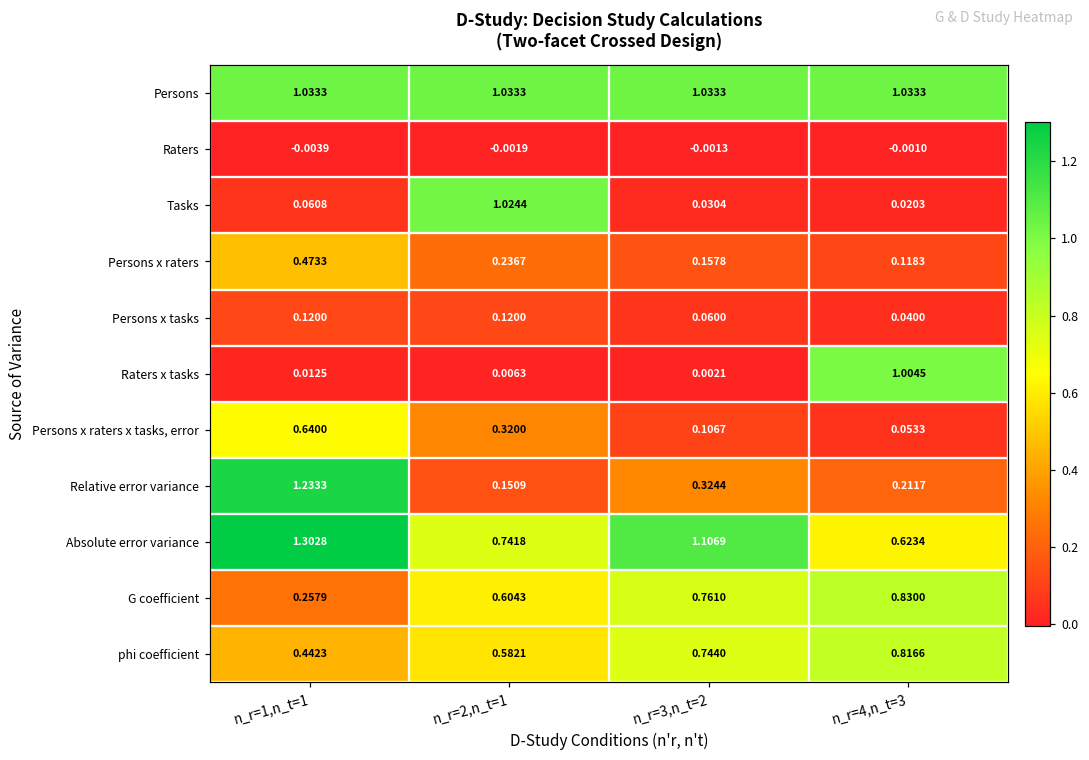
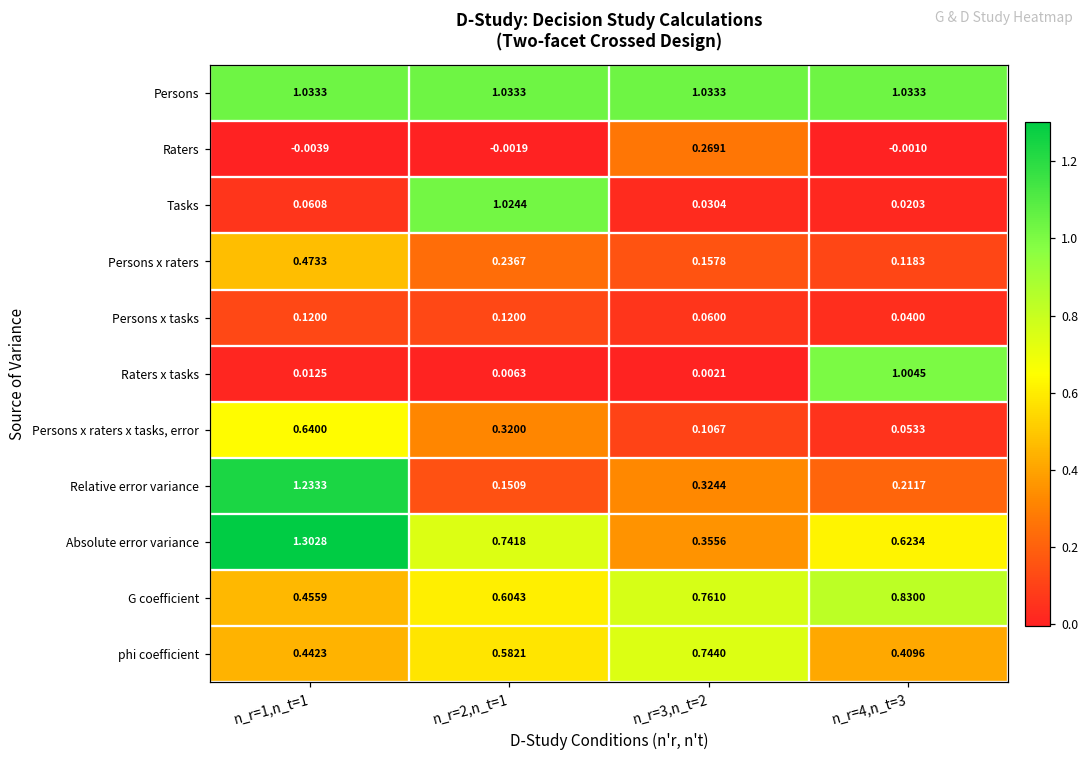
  {
    "Persons": {
      "n_r=1,n_t=1": 1.0333,
      "n_r=2,n_t=1": 1.0333,
      "n_r=3,n_t=2": 1.0333,
      "n_r=4,n_t=3": 1.0333
    },
    "Raters": {
      "n_r=1,n_t=1": -0.0039,
      "n_r=2,n_t=1": -0.0019,
-     "n_r=3,n_t=2": -0.0013,
+     "n_r=3,n_t=2": 0.2691,
      "n_r=4,n_t=3": -0.0010
    },
    "Tasks": {
      "n_r=1,n_t=1": 0.0608,
      "n_r=2,n_t=1": 1.0244,
      "n_r=3,n_t=2": 0.0304,
      "n_r=4,n_t=3": 0.0203
    },
    "Persons x raters": {
      "n_r=1,n_t=1": 0.4733,
      "n_r=2,n_t=1": 0.2367,
      "n_r=3,n_t=2": 0.1578,
      "n_r=4,n_t=3": 0.1183
    },
    "Persons x tasks": {
      "n_r=1,n_t=1": 0.1200,
      "n_r=2,n_t=1": 0.1200,
      "n_r=3,n_t=2": 0.0600,
      "n_r=4,n_t=3": 0.0400
    },
    "Raters x tasks": {
      "n_r=1,n_t=1": 0.0125,
      "n_r=2,n_t=1": 0.0063,
      "n_r=3,n_t=2": 0.0021,
      "n_r=4,n_t=3": 1.0045
    },
    "Persons x raters x tasks, error": {
      "n_r=1,n_t=1": 0.6400,
      "n_r=2,n_t=1": 0.3200,
      "n_r=3,n_t=2": 0.1067,
      "n_r=4,n_t=3": 0.0533
    },
    "Relative error variance": {
      "n_r=1,n_t=1": 1.2333,
      "n_r=2,n_t=1": 0.1509,
      "n_r=3,n_t=2": 0.3244,
      "n_r=4,n_t=3": 0.2117
    },
    "Absolute error variance": {
      "n_r=1,n_t=1": 1.3028,
      "n_r=2,n_t=1": 0.7418,
-     "n_r=3,n_t=2": 1.1069,
+     "n_r=3,n_t=2": 0.3556,
      "n_r=4,n_t=3": 0.6234
    },
    "G coefficient": {
-     "n_r=1,n_t=1": 0.2579,
+     "n_r=1,n_t=1": 0.4559,
      "n_r=2,n_t=1": 0.6043,
      "n_r=3,n_t=2": 0.7610,
      "n_r=4,n_t=3": 0.8300
    },
    "phi coefficient": {
      "n_r=1,n_t=1": 0.4423,
      "n_r=2,n_t=1": 0.5821,
      "n_r=3,n_t=2": 0.7440,
-     "n_r=4,n_t=3": 0.8166
+     "n_r=4,n_t=3": 0.4096
    }
  }
